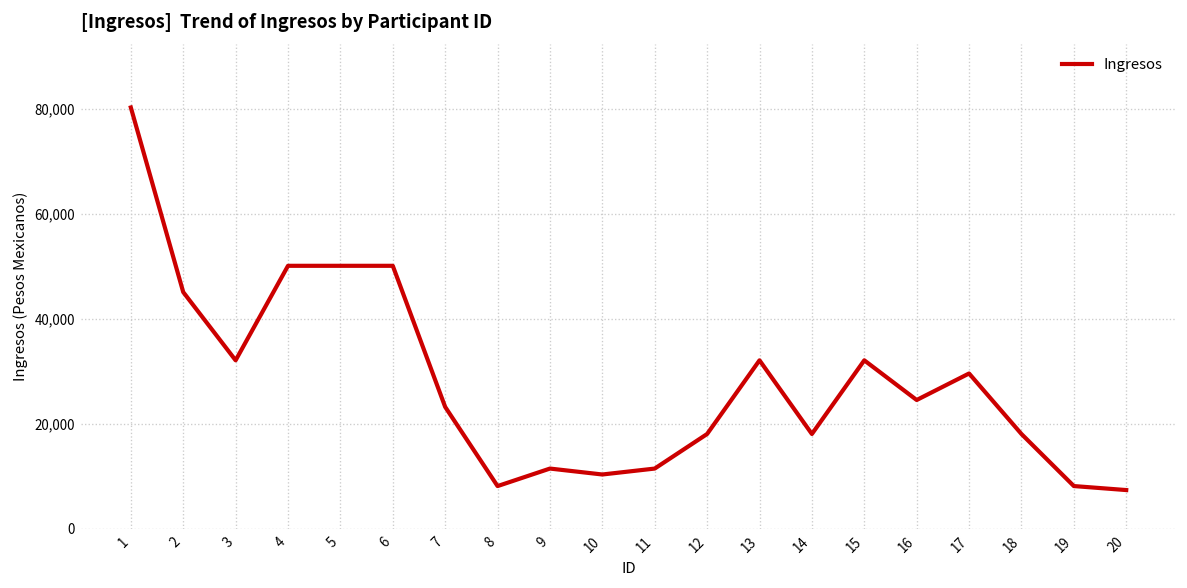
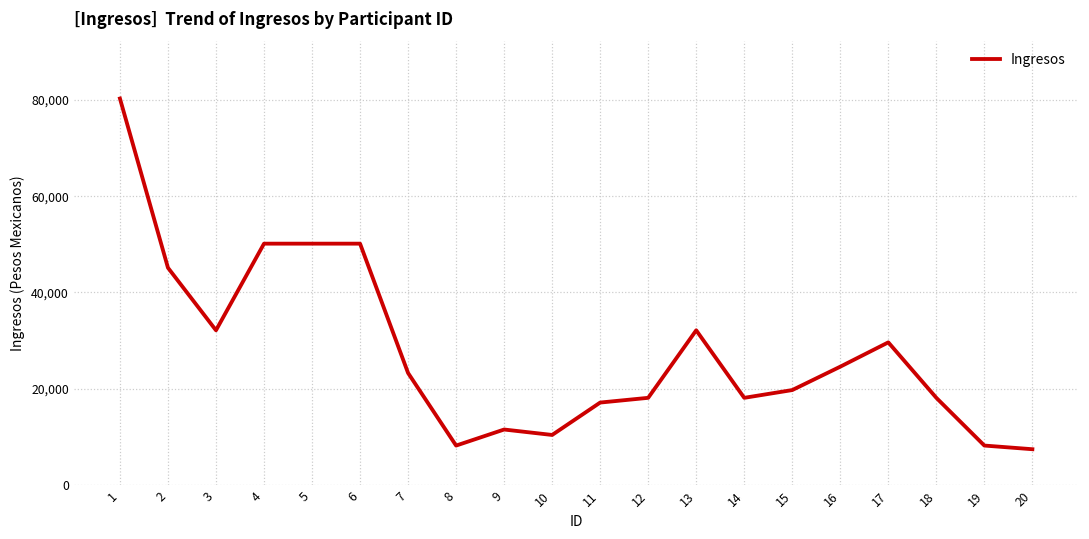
  {
    "1": "80,000",
    "2": "45,000",
    "3": "32,000",
    "4": "50,000",
    "5": "50,000",
    "6": "50,000",
    "7": "23,000",
    "8": "8,000",
    "9": "11,000",
    "10": "10,000",
-   "11": "11,000",
+   "11": "17,000",
    "12": "18,000",
    "13": "32,000",
    "14": "18,000",
-   "15": "32,000",
+   "15": "20,000",
    "16": "25,000",
    "17": "30,000",
    "18": "18,000",
    "19": "8,000",
    "20": "7,000"
  }
